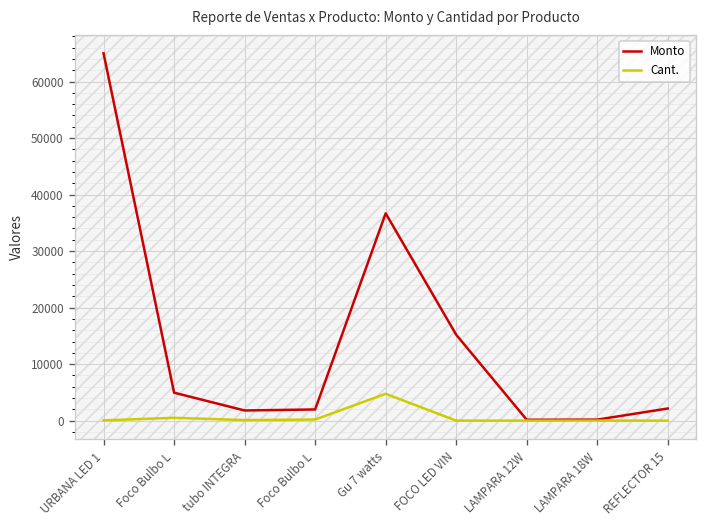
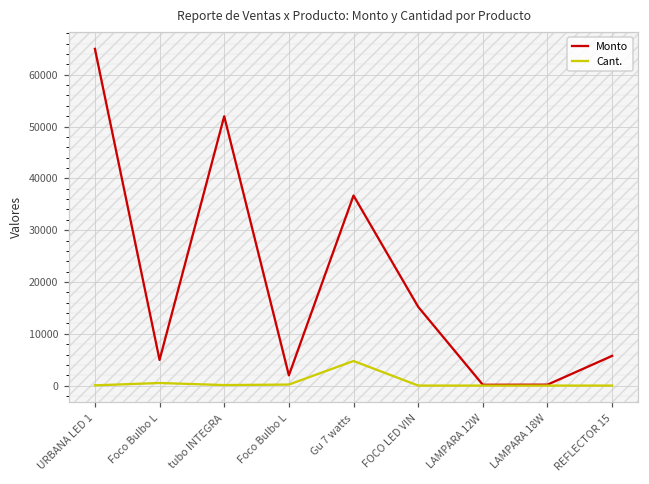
  {
    "Monto": {
      "URBANA LED 1": 65000,
-     "tubo INTEGRA": 2000,
+     "tubo INTEGRA": 52000,
      "Gu 7 watts": 37000,
      "FOCO LED VIN": 15000,
-     "REFLECTOR 15": 2000
+     "REFLECTOR 15": 6000
    },
    "Cant.": {
      "URBANA LED 1": 0,
      "tubo INTEGRA": 0,
      "Gu 7 watts": 5000,
      "FOCO LED VIN": 0,
      "REFLECTOR 15": 0
    }
  }
